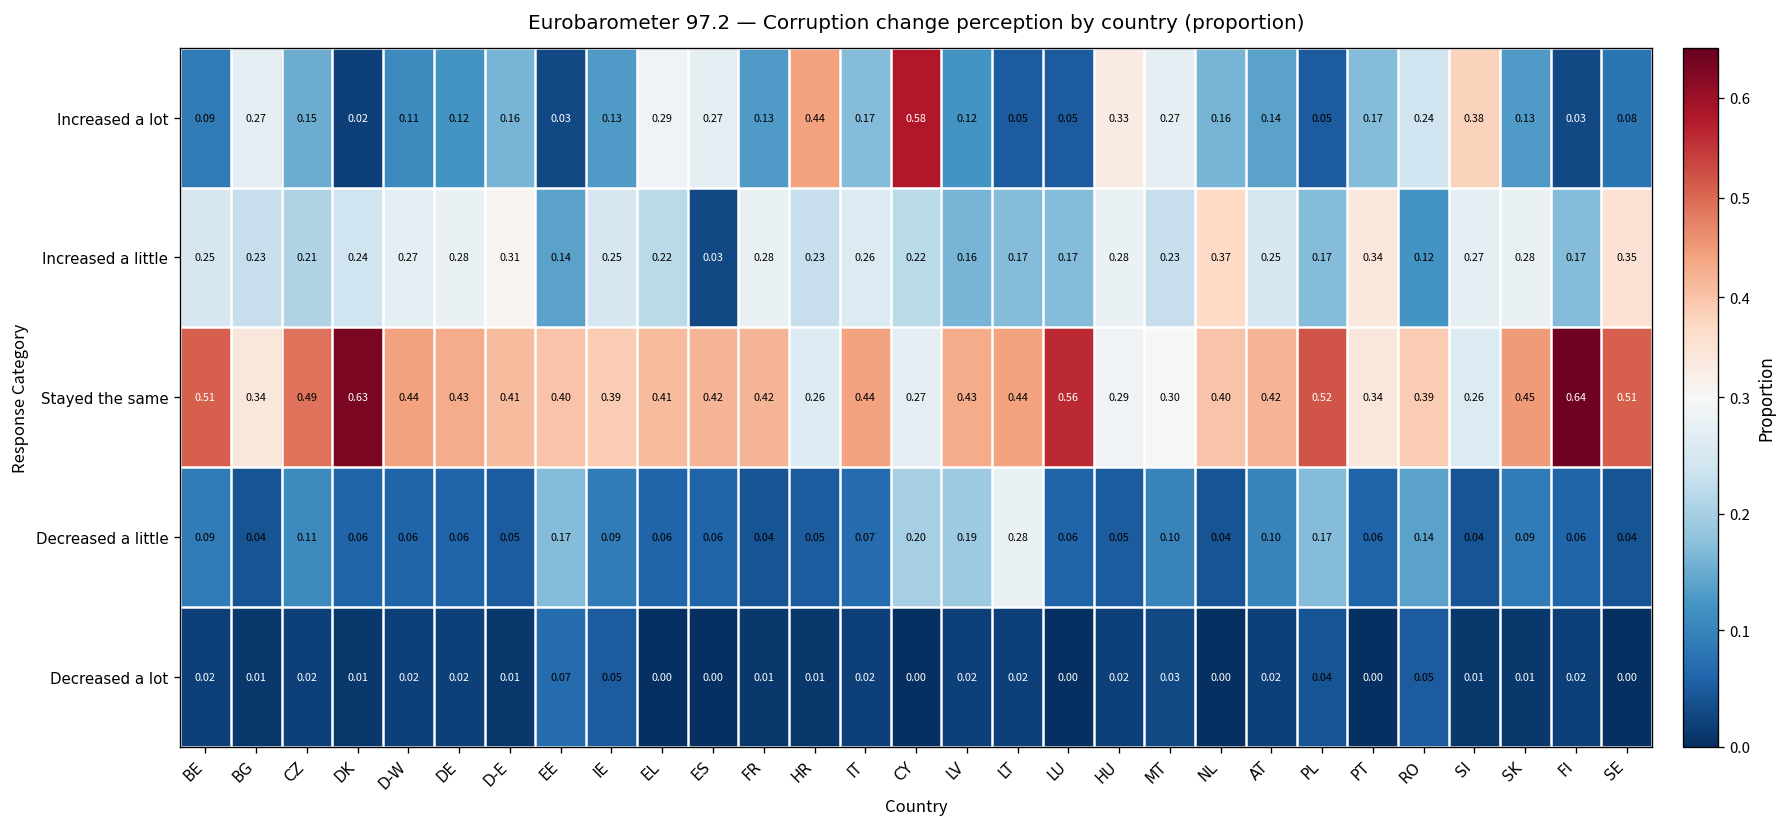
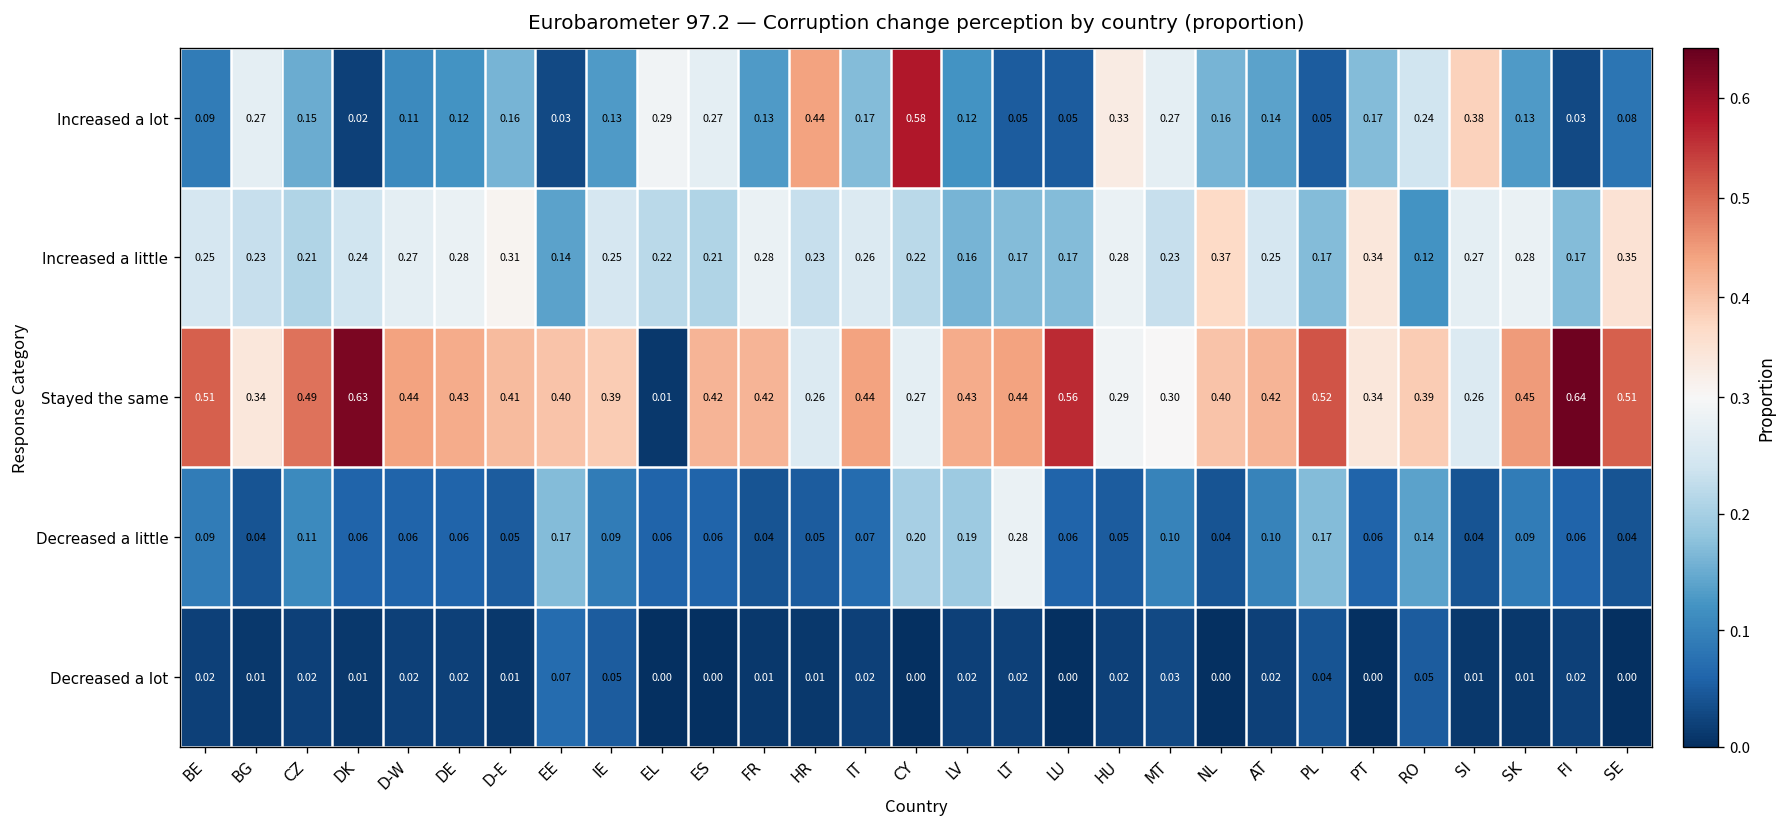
  {
    "Increased a lot": {
      "BE": 0.09,
      "BG": 0.27,
      "CZ": 0.15,
      "DK": 0.02,
      "D-W": 0.11,
      "DE": 0.12,
      "D-E": 0.16,
      "EE": 0.03,
      "IE": 0.13,
      "EL": 0.29,
      "ES": 0.27,
      "FR": 0.13,
      "HR": 0.44,
      "IT": 0.17,
      "CY": 0.58,
      "LV": 0.12,
      "LT": 0.05,
      "LU": 0.05,
      "HU": 0.33,
      "MT": 0.27,
      "NL": 0.16,
      "AT": 0.14,
      "PL": 0.05,
      "PT": 0.17,
      "RO": 0.24,
      "SI": 0.38,
      "SK": 0.13,
      "FI": 0.03,
      "SE": 0.08
    },
    "Increased a little": {
      "BE": 0.25,
      "BG": 0.23,
      "CZ": 0.21,
      "DK": 0.24,
      "D-W": 0.27,
      "DE": 0.28,
      "D-E": 0.31,
      "EE": 0.14,
      "IE": 0.25,
      "EL": 0.22,
-     "ES": 0.03,
+     "ES": 0.21,
      "FR": 0.28,
      "HR": 0.23,
      "IT": 0.26,
      "CY": 0.22,
      "LV": 0.16,
      "LT": 0.17,
      "LU": 0.17,
      "HU": 0.28,
      "MT": 0.23,
      "NL": 0.37,
      "AT": 0.25,
      "PL": 0.17,
      "PT": 0.34,
      "RO": 0.12,
      "SI": 0.27,
      "SK": 0.28,
      "FI": 0.17,
      "SE": 0.35
    },
    "Stayed the same": {
      "BE": 0.51,
      "BG": 0.34,
      "CZ": 0.49,
      "DK": 0.63,
      "D-W": 0.44,
      "DE": 0.43,
      "D-E": 0.41,
      "EE": 0.40,
      "IE": 0.39,
-     "EL": 0.41,
+     "EL": 0.01,
      "ES": 0.42,
      "FR": 0.42,
      "HR": 0.26,
      "IT": 0.44,
      "CY": 0.27,
      "LV": 0.43,
      "LT": 0.44,
      "LU": 0.56,
      "HU": 0.29,
      "MT": 0.30,
      "NL": 0.40,
      "AT": 0.42,
      "PL": 0.52,
      "PT": 0.34,
      "RO": 0.39,
      "SI": 0.26,
      "SK": 0.45,
      "FI": 0.64,
      "SE": 0.51
    },
    "Decreased a little": {
      "BE": 0.09,
      "BG": 0.04,
      "CZ": 0.11,
      "DK": 0.06,
      "D-W": 0.06,
      "DE": 0.06,
      "D-E": 0.05,
      "EE": 0.17,
      "IE": 0.09,
      "EL": 0.06,
      "ES": 0.06,
      "FR": 0.04,
      "HR": 0.05,
      "IT": 0.07,
      "CY": 0.20,
      "LV": 0.19,
      "LT": 0.28,
      "LU": 0.06,
      "HU": 0.05,
      "MT": 0.10,
      "NL": 0.04,
      "AT": 0.10,
      "PL": 0.17,
      "PT": 0.06,
      "RO": 0.14,
      "SI": 0.04,
      "SK": 0.09,
      "FI": 0.06,
      "SE": 0.04
    },
    "Decreased a lot": {
      "BE": 0.02,
      "BG": 0.01,
      "CZ": 0.02,
      "DK": 0.01,
      "D-W": 0.02,
      "DE": 0.02,
      "D-E": 0.01,
      "EE": 0.07,
      "IE": 0.05,
      "EL": 0.00,
      "ES": 0.00,
      "FR": 0.01,
      "HR": 0.01,
      "IT": 0.02,
      "CY": 0.00,
      "LV": 0.02,
      "LT": 0.02,
      "LU": 0.00,
      "HU": 0.02,
      "MT": 0.03,
      "NL": 0.00,
      "AT": 0.02,
      "PL": 0.04,
      "PT": 0.00,
      "RO": 0.05,
      "SI": 0.01,
      "SK": 0.01,
      "FI": 0.02,
      "SE": 0.00
    }
  }
